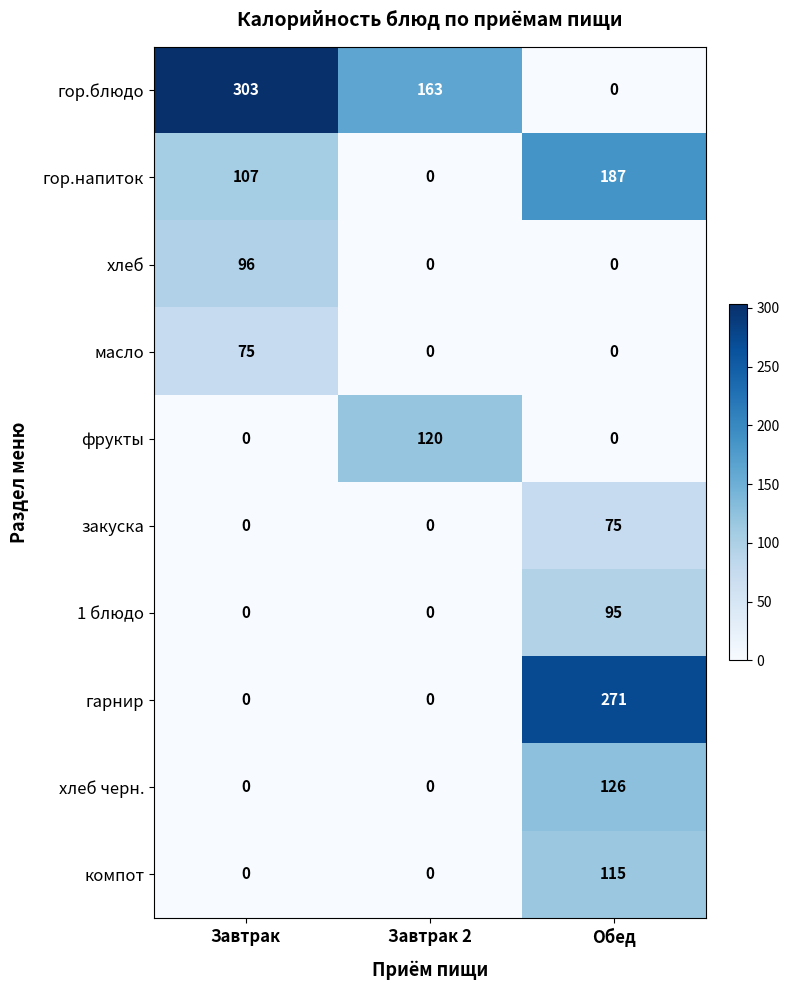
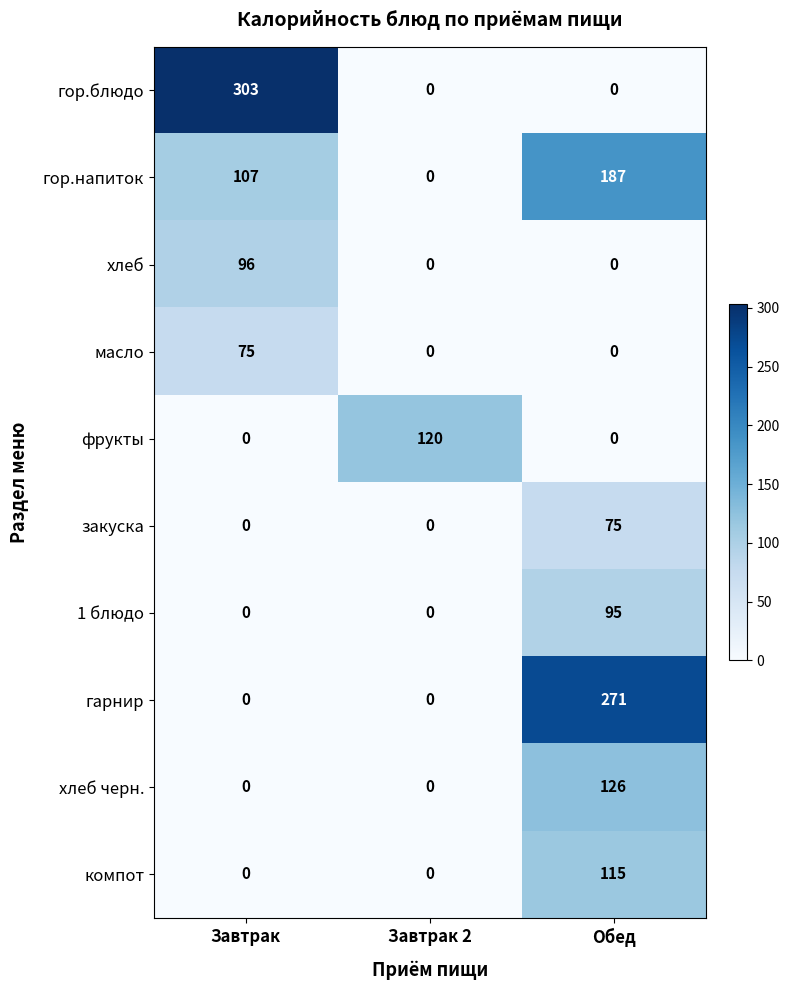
  {
    "гор.блюдо": {
      "Завтрак": 303,
-     "Завтрак 2": 163,
+     "Завтрак 2": 0,
      "Обед": 0
    },
    "гор.напиток": {
      "Завтрак": 107,
      "Завтрак 2": 0,
      "Обед": 187
    },
    "хлеб": {
      "Завтрак": 96,
      "Завтрак 2": 0,
      "Обед": 0
    },
    "масло": {
      "Завтрак": 75,
      "Завтрак 2": 0,
      "Обед": 0
    },
    "фрукты": {
      "Завтрак": 0,
      "Завтрак 2": 120,
      "Обед": 0
    },
    "закуска": {
      "Завтрак": 0,
      "Завтрак 2": 0,
      "Обед": 75
    },
    "1 блюдо": {
      "Завтрак": 0,
      "Завтрак 2": 0,
      "Обед": 95
    },
    "гарнир": {
      "Завтрак": 0,
      "Завтрак 2": 0,
      "Обед": 271
    },
    "хлеб черн.": {
      "Завтрак": 0,
      "Завтрак 2": 0,
      "Обед": 126
    },
    "компот": {
      "Завтрак": 0,
      "Завтрак 2": 0,
      "Обед": 115
    }
  }
